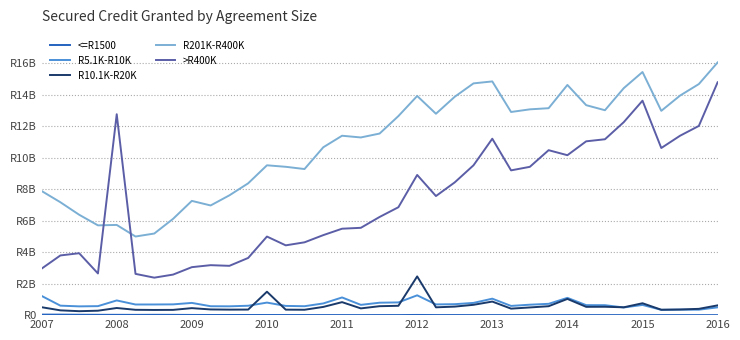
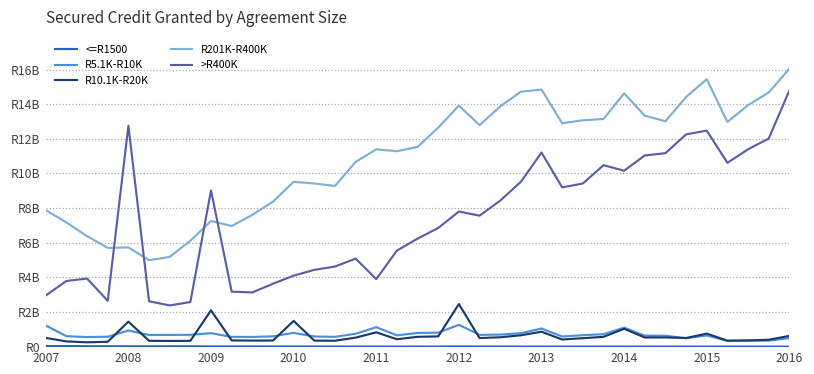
  {
    "<=R1500": {
      "2007": "R0",
      "2008": "R0",
      "2009": "R0",
      "2010": "R0",
      "2011": "R0",
      "2012": "R0",
      "2013": "R0",
      "2014": "R0",
      "2015": "R0",
      "2016": "R0"
    },
    "R10.1K-R20K": {
      "2007": "R500000000",
-     "2008": "R500000000",
-     "2009": "R400000000",
+     "2008": "R1400000000",
+     "2009": "R2100000000",
      "2010": "R1500000000",
      "2011": "R800000000",
      "2012": "R2500000000",
      "2013": "R900000000"
    },
    ">R400K": {
      "2007": "R3000000000",
      "2008": "R12800000000",
-     "2009": "R3000000000",
-     "2010": "R5000000000",
-     "2011": "R5500000000",
-     "2012": "R8900000000",
+     "2009": "R9000000000",
+     "2010": "R4100000000",
+     "2011": "R3900000000",
+     "2012": "R7800000000",
      "2013": "R11200000000",
      "2014": "R10200000000",
-     "2015": "R13600000000",
+     "2015": "R12500000000",
      "2016": "R14800000000"
    }
  }
